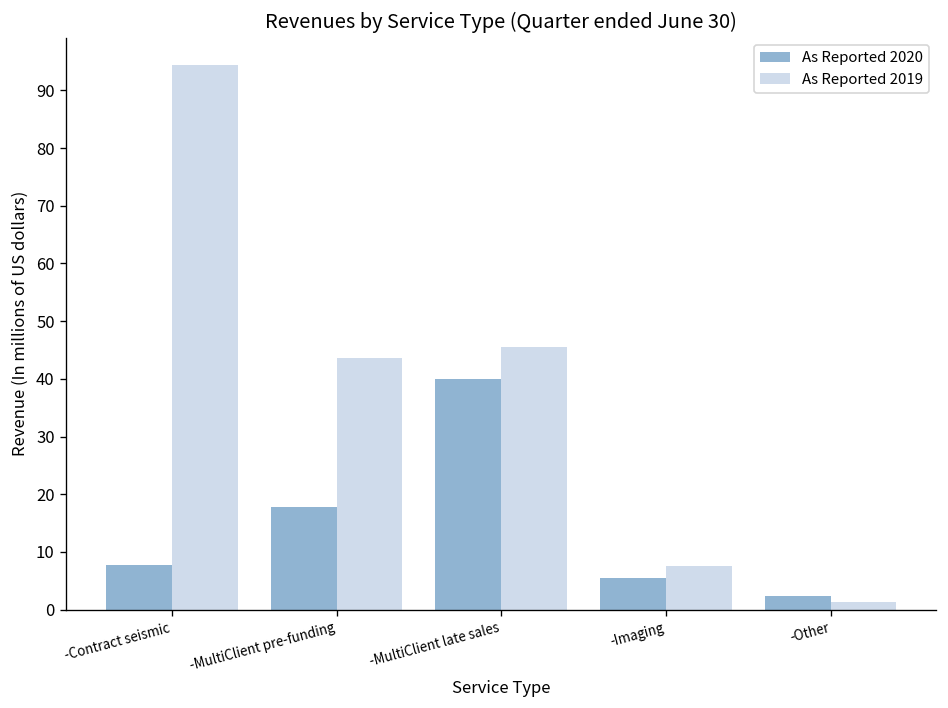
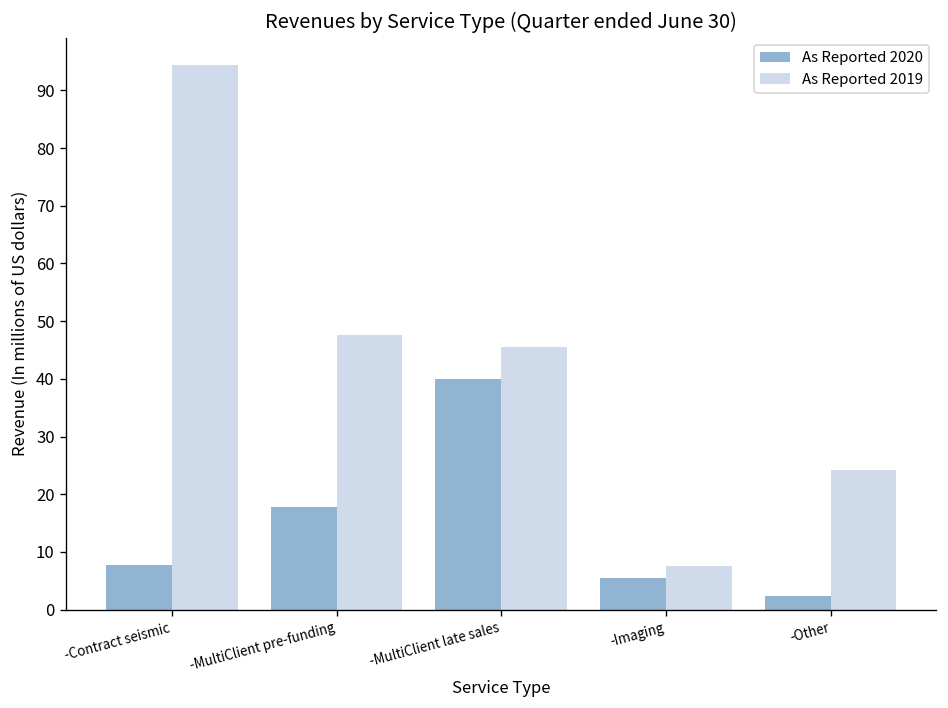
  {
    "As Reported 2020": {
      "-Contract seismic": 8,
      "-MultiClient pre-funding": 18,
      "-MultiClient late sales": 40,
      "-Imaging": 5,
      "-Other": 2
    },
    "As Reported 2019": {
      "-Contract seismic": 94,
-     "-MultiClient pre-funding": 44,
+     "-MultiClient pre-funding": 48,
      "-MultiClient late sales": 46,
      "-Imaging": 8,
-     "-Other": 1
+     "-Other": 24
    }
  }
